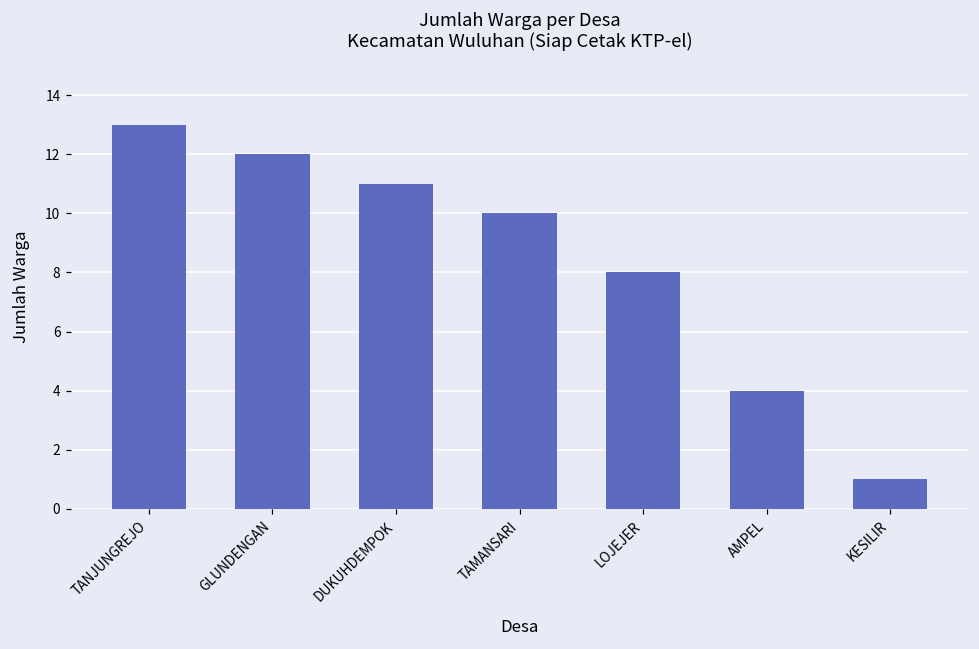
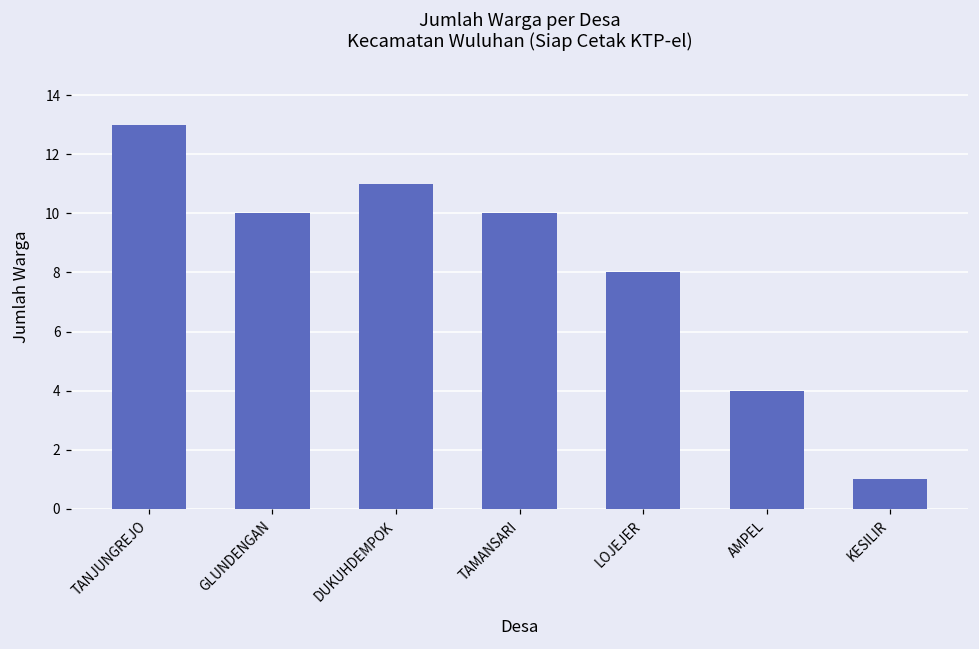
  {
    "TANJUNGREJO": 13,
-   "GLUNDENGAN": 12,
+   "GLUNDENGAN": 10,
    "DUKUHDEMPOK": 11,
    "TAMANSARI": 10,
    "LOJEJER": 8,
    "AMPEL": 4,
    "KESILIR": 1
  }
